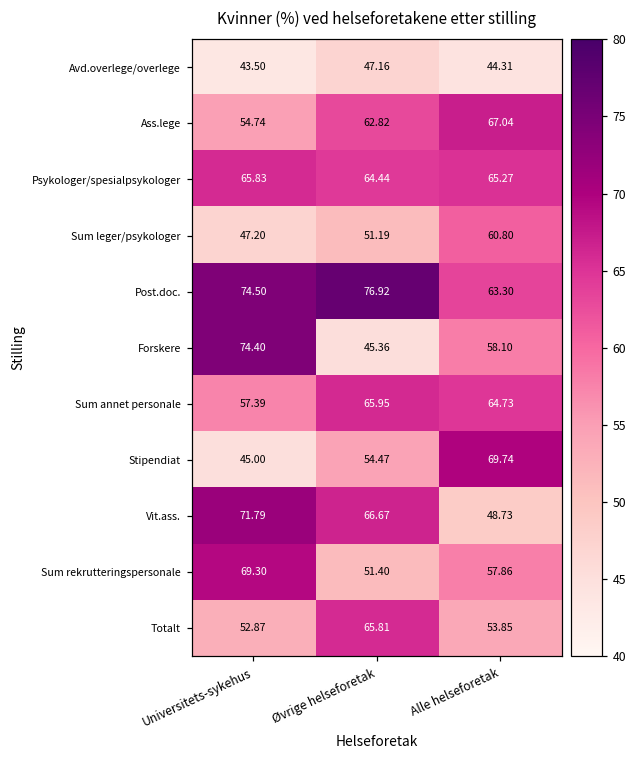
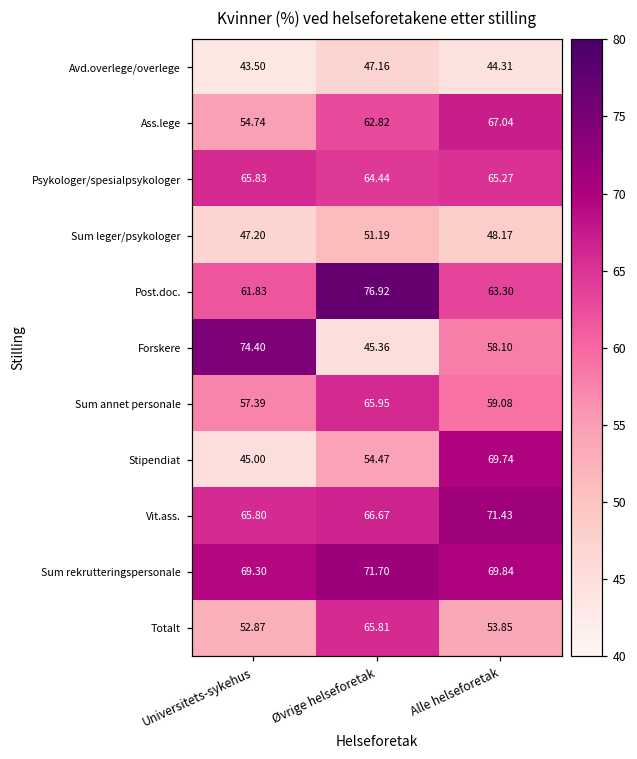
  {
    "Avd.overlege/overlege": {
      "Universitets-sykehus": 43.50,
      "Øvrige helseforetak": 47.16,
      "Alle helseforetak": 44.31
    },
    "Ass.lege": {
      "Universitets-sykehus": 54.74,
      "Øvrige helseforetak": 62.82,
      "Alle helseforetak": 67.04
    },
    "Psykologer/spesialpsykologer": {
      "Universitets-sykehus": 65.83,
      "Øvrige helseforetak": 64.44,
      "Alle helseforetak": 65.27
    },
    "Sum leger/psykologer": {
      "Universitets-sykehus": 47.20,
      "Øvrige helseforetak": 51.19,
-     "Alle helseforetak": 60.80
+     "Alle helseforetak": 48.17
    },
    "Post.doc.": {
-     "Universitets-sykehus": 74.50,
+     "Universitets-sykehus": 61.83,
      "Øvrige helseforetak": 76.92,
      "Alle helseforetak": 63.30
    },
    "Forskere": {
      "Universitets-sykehus": 74.40,
      "Øvrige helseforetak": 45.36,
      "Alle helseforetak": 58.10
    },
    "Sum annet personale": {
      "Universitets-sykehus": 57.39,
      "Øvrige helseforetak": 65.95,
-     "Alle helseforetak": 64.73
+     "Alle helseforetak": 59.08
    },
    "Stipendiat": {
      "Universitets-sykehus": 45.00,
      "Øvrige helseforetak": 54.47,
      "Alle helseforetak": 69.74
    },
    "Vit.ass.": {
-     "Universitets-sykehus": 71.79,
+     "Universitets-sykehus": 65.80,
      "Øvrige helseforetak": 66.67,
-     "Alle helseforetak": 48.73
+     "Alle helseforetak": 71.43
    },
    "Sum rekrutteringspersonale": {
      "Universitets-sykehus": 69.30,
-     "Øvrige helseforetak": 51.40,
-     "Alle helseforetak": 57.86
+     "Øvrige helseforetak": 71.70,
+     "Alle helseforetak": 69.84
    },
    "Totalt": {
      "Universitets-sykehus": 52.87,
      "Øvrige helseforetak": 65.81,
      "Alle helseforetak": 53.85
    }
  }
